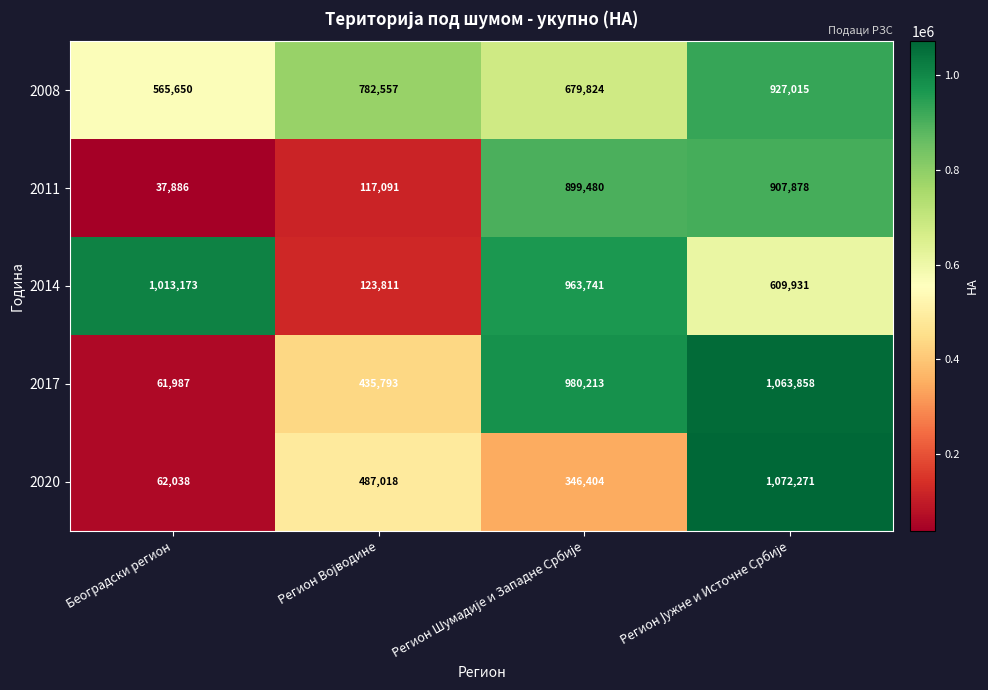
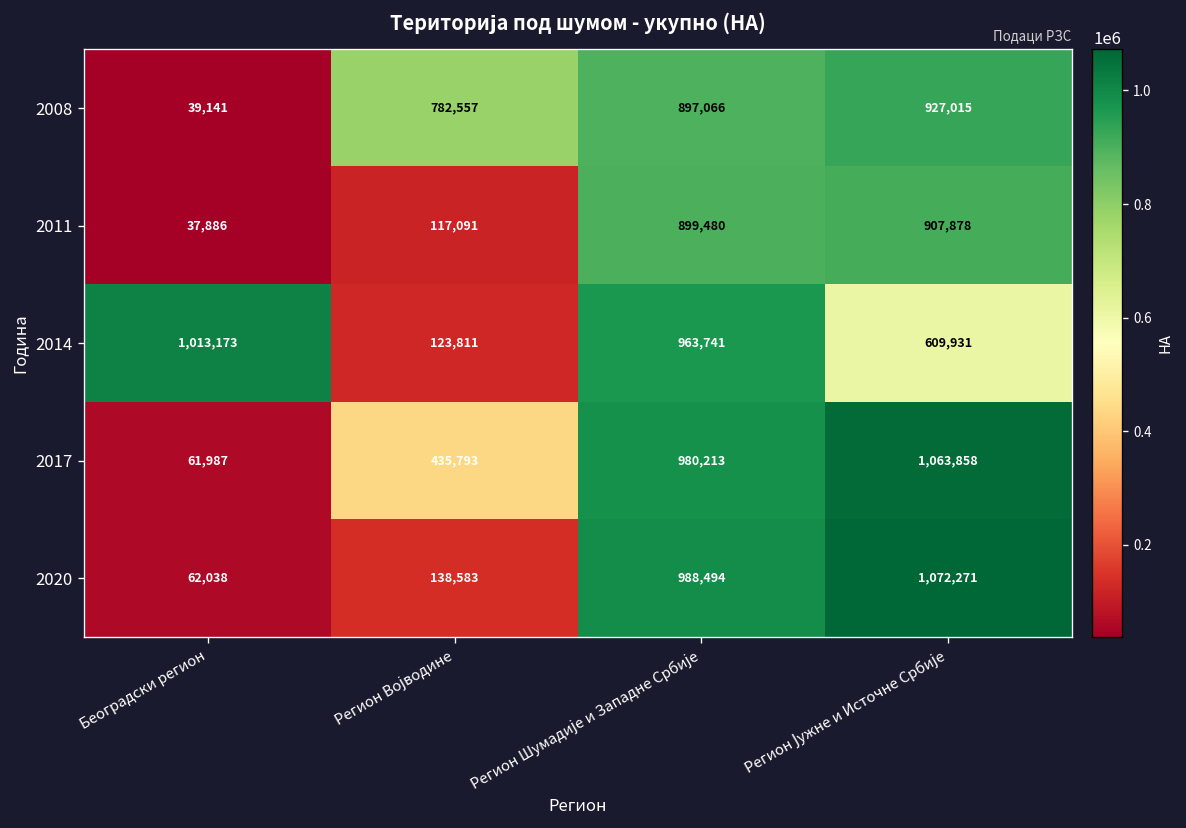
  {
    "2008": {
-     "Београдски регион": "565,650",
+     "Београдски регион": "39,141",
      "Регион Војводине": "782,557",
-     "Регион Шумадије и Западне Србије": "679,824",
+     "Регион Шумадије и Западне Србије": "897,066",
      "Регион Јужне и Источне Србије": "927,015"
    },
    "2011": {
      "Београдски регион": "37,886",
      "Регион Војводине": "117,091",
      "Регион Шумадије и Западне Србије": "899,480",
      "Регион Јужне и Источне Србије": "907,878"
    },
    "2014": {
      "Београдски регион": "1,013,173",
      "Регион Војводине": "123,811",
      "Регион Шумадије и Западне Србије": "963,741",
      "Регион Јужне и Источне Србије": "609,931"
    },
    "2017": {
      "Београдски регион": "61,987",
      "Регион Војводине": "435,793",
      "Регион Шумадије и Западне Србије": "980,213",
      "Регион Јужне и Источне Србије": "1,063,858"
    },
    "2020": {
      "Београдски регион": "62,038",
-     "Регион Војводине": "487,018",
-     "Регион Шумадије и Западне Србије": "346,404",
+     "Регион Војводине": "138,583",
+     "Регион Шумадије и Западне Србије": "988,494",
      "Регион Јужне и Источне Србије": "1,072,271"
    }
  }
